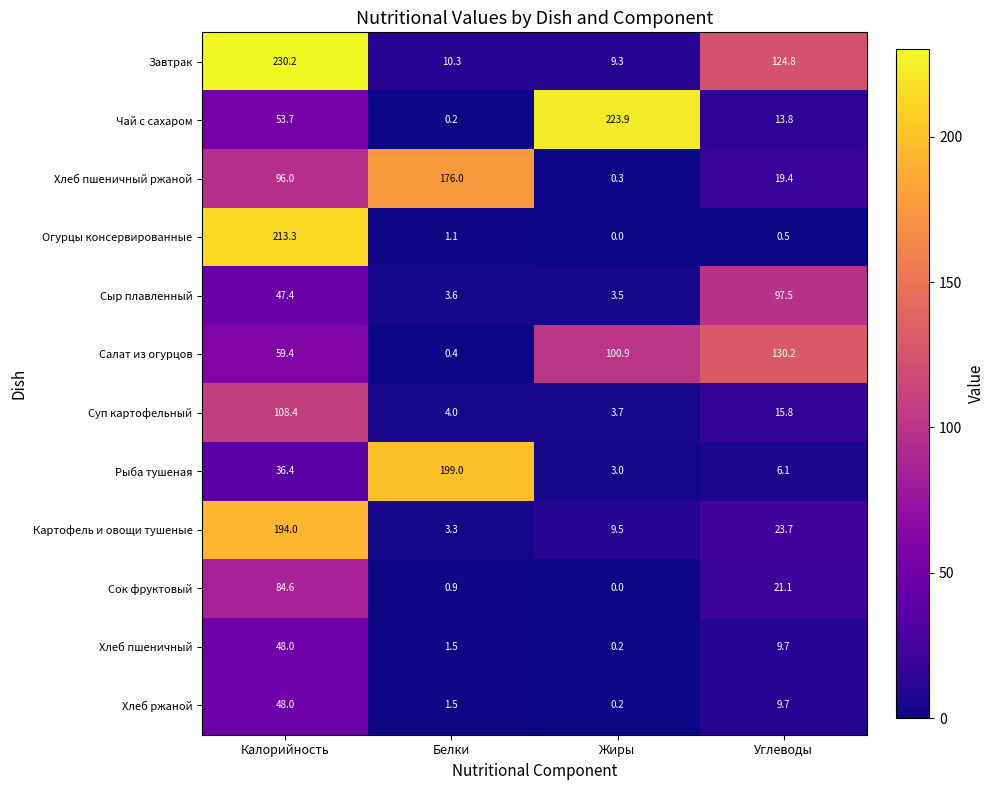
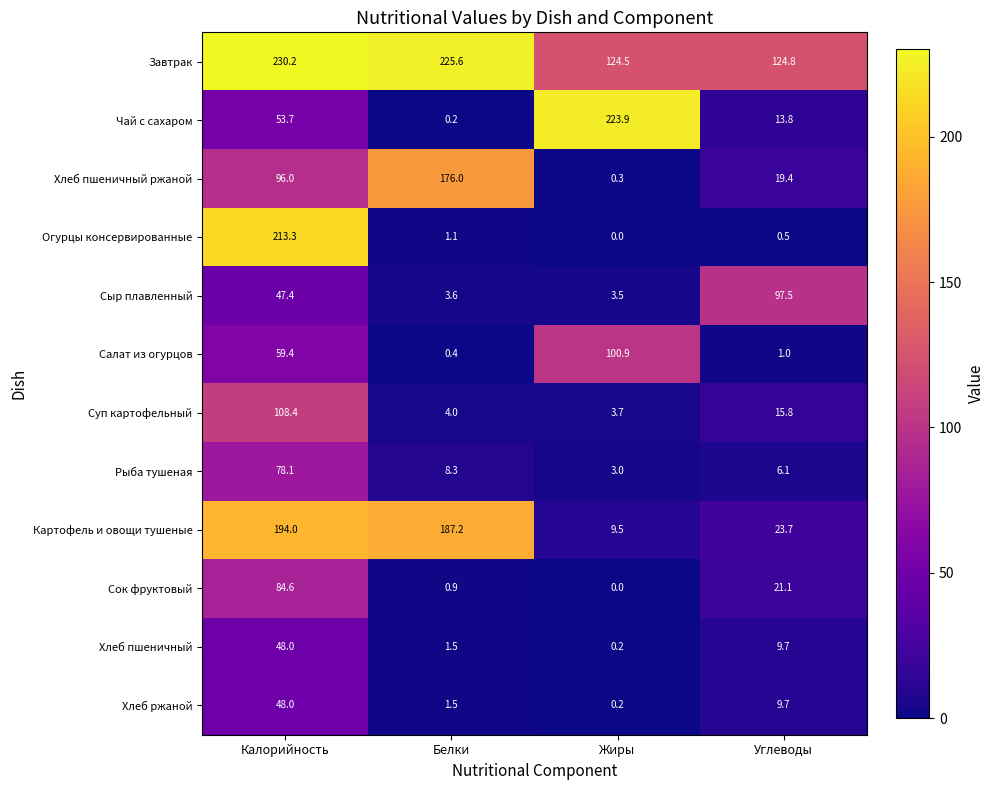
  {
    "Завтрак": {
      "Калорийность": 230.2,
-     "Белки": 10.3,
-     "Жиры": 9.3,
+     "Белки": 225.6,
+     "Жиры": 124.5,
      "Углеводы": 124.8
    },
    "Чай с сахаром": {
      "Калорийность": 53.7,
      "Белки": 0.2,
      "Жиры": 223.9,
      "Углеводы": 13.8
    },
    "Хлеб пшеничный ржаной": {
      "Калорийность": 96.0,
      "Белки": 176.0,
      "Жиры": 0.3,
      "Углеводы": 19.4
    },
    "Огурцы консервированные": {
      "Калорийность": 213.3,
      "Белки": 1.1,
      "Жиры": 0.0,
      "Углеводы": 0.5
    },
    "Сыр плавленный": {
      "Калорийность": 47.4,
      "Белки": 3.6,
      "Жиры": 3.5,
      "Углеводы": 97.5
    },
    "Салат из огурцов": {
      "Калорийность": 59.4,
      "Белки": 0.4,
      "Жиры": 100.9,
-     "Углеводы": 130.2
+     "Углеводы": 1.0
    },
    "Суп картофельный": {
      "Калорийность": 108.4,
      "Белки": 4.0,
      "Жиры": 3.7,
      "Углеводы": 15.8
    },
    "Рыба тушеная": {
-     "Калорийность": 36.4,
-     "Белки": 199.0,
+     "Калорийность": 78.1,
+     "Белки": 8.3,
      "Жиры": 3.0,
      "Углеводы": 6.1
    },
    "Картофель и овощи тушеные": {
      "Калорийность": 194.0,
-     "Белки": 3.3,
+     "Белки": 187.2,
      "Жиры": 9.5,
      "Углеводы": 23.7
    },
    "Сок фруктовый": {
      "Калорийность": 84.6,
      "Белки": 0.9,
      "Жиры": 0.0,
      "Углеводы": 21.1
    },
    "Хлеб пшеничный": {
      "Калорийность": 48.0,
      "Белки": 1.5,
      "Жиры": 0.2,
      "Углеводы": 9.7
    },
    "Хлеб ржаной": {
      "Калорийность": 48.0,
      "Белки": 1.5,
      "Жиры": 0.2,
      "Углеводы": 9.7
    }
  }
